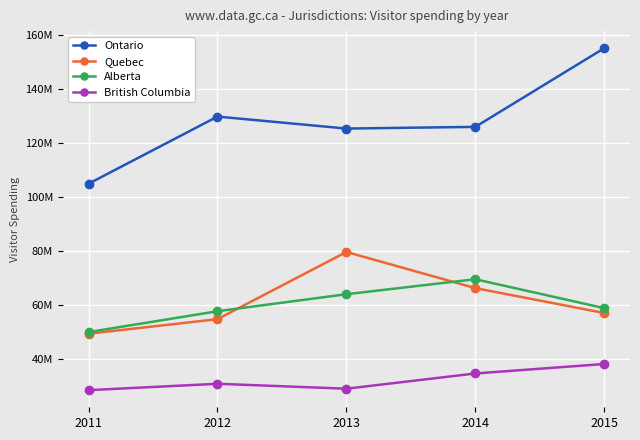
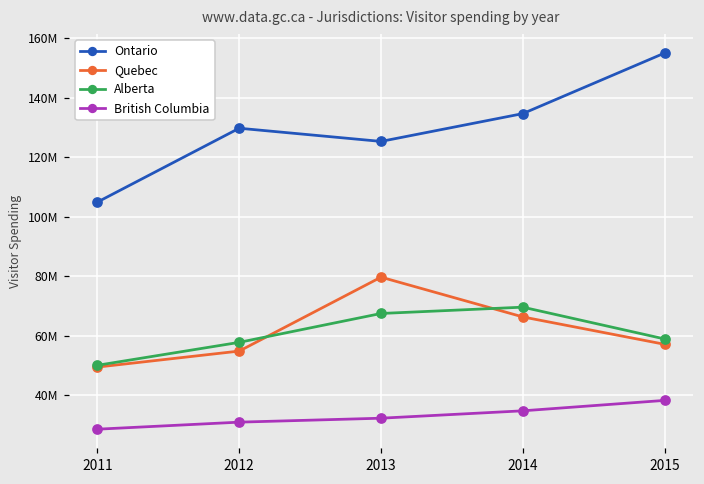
  {
    "Ontario": {
      "2011": 105000000,
      "2012": 130000000,
      "2013": 125000000,
-     "2014": 126000000,
+     "2014": 135000000,
      "2015": 155000000
    },
    "Quebec": {
      "2012": 55000000,
      "2013": 80000000,
      "2014": 66000000,
      "2015": 57000000
    },
    "Alberta": {
      "2012": 58000000,
-     "2013": 64000000,
+     "2013": 67000000,
      "2014": 70000000,
      "2015": 59000000
    },
    "British Columbia": {
      "2011": 29000000,
      "2012": 31000000,
-     "2013": 29000000,
+     "2013": 32000000,
      "2014": 35000000,
      "2015": 38000000
    }
  }
